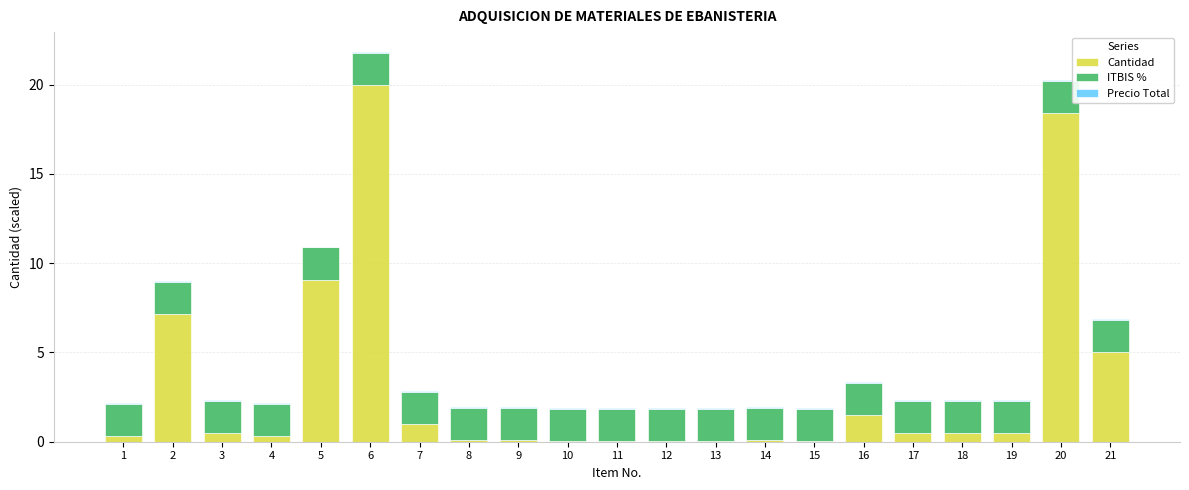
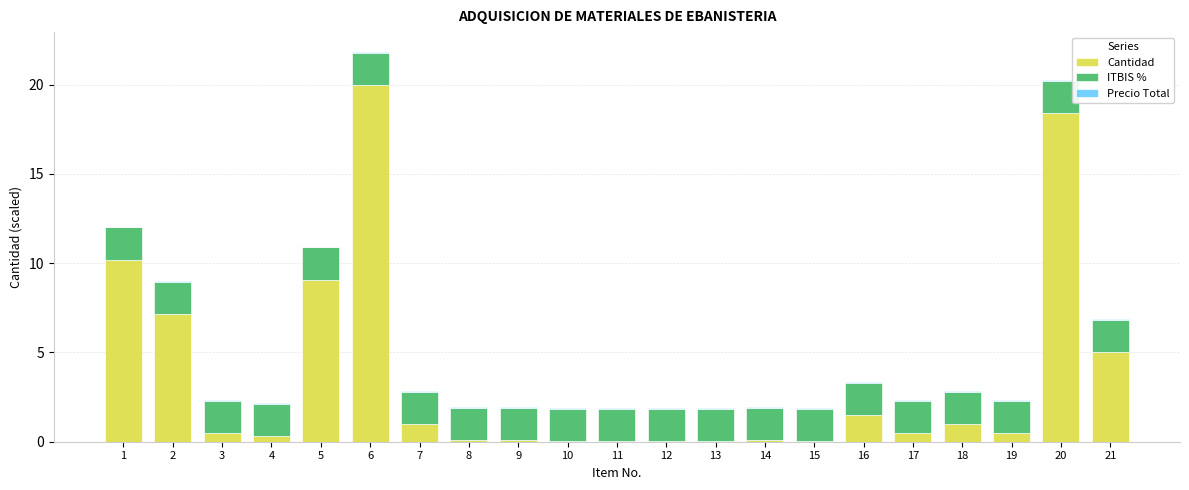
  {
    "Cantidad": {
-     "1": 0.3,
+     "1": 10.2,
      "2": 7.1,
      "3": 0.5,
      "4": 0.3,
      "5": 9.1,
      "6": 20.0,
      "7": 1.0,
      "16": 1.5,
      "17": 0.5,
-     "18": 0.5,
+     "18": 1.0,
      "19": 0.5,
      "20": 18.4,
      "21": 5.0
    },
    "ITBIS %": {
      "1": 1.8,
      "2": 1.8,
      "3": 1.8,
      "4": 1.8,
      "5": 1.8,
      "6": 1.8,
      "7": 1.8,
      "8": 1.8,
      "9": 1.8,
      "10": 1.8,
      "11": 1.8,
      "12": 1.8,
      "13": 1.8,
      "14": 1.8,
      "15": 1.8,
      "16": 1.8,
      "17": 1.8,
      "18": 1.8,
      "19": 1.8,
      "20": 1.8,
      "21": 1.8
    }
  }
